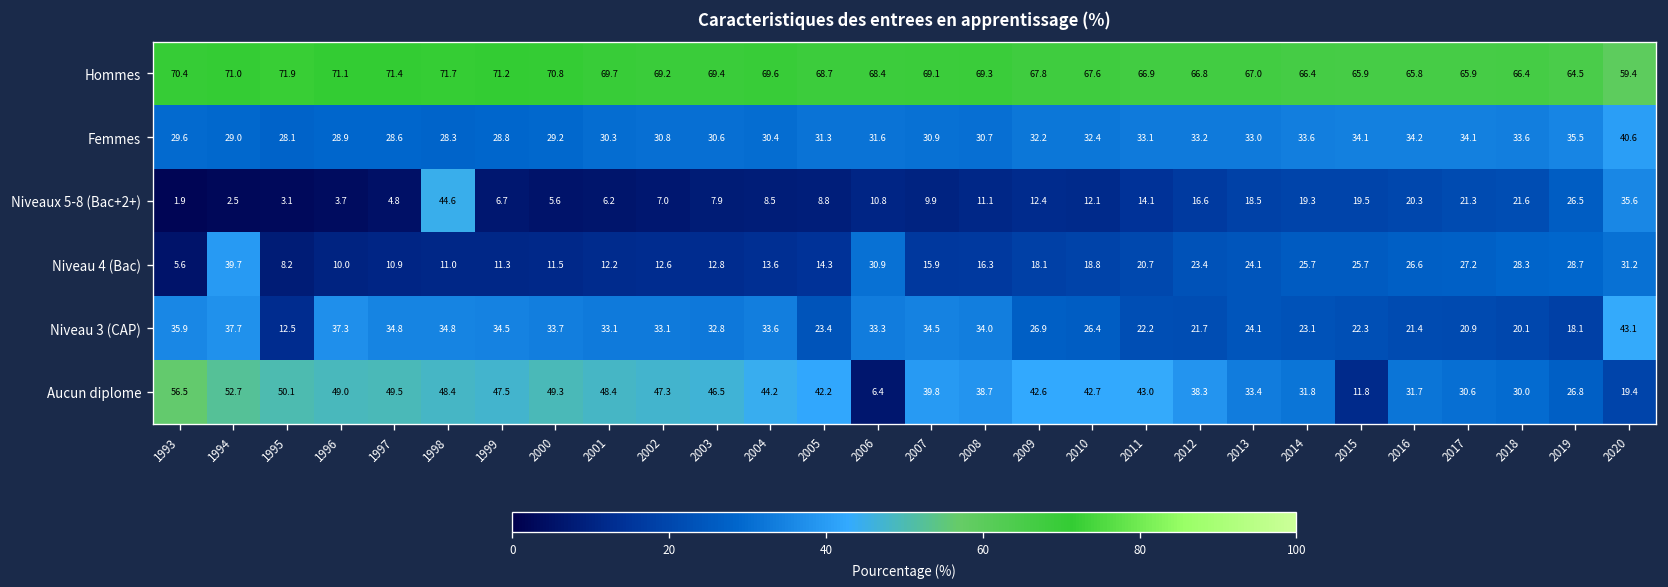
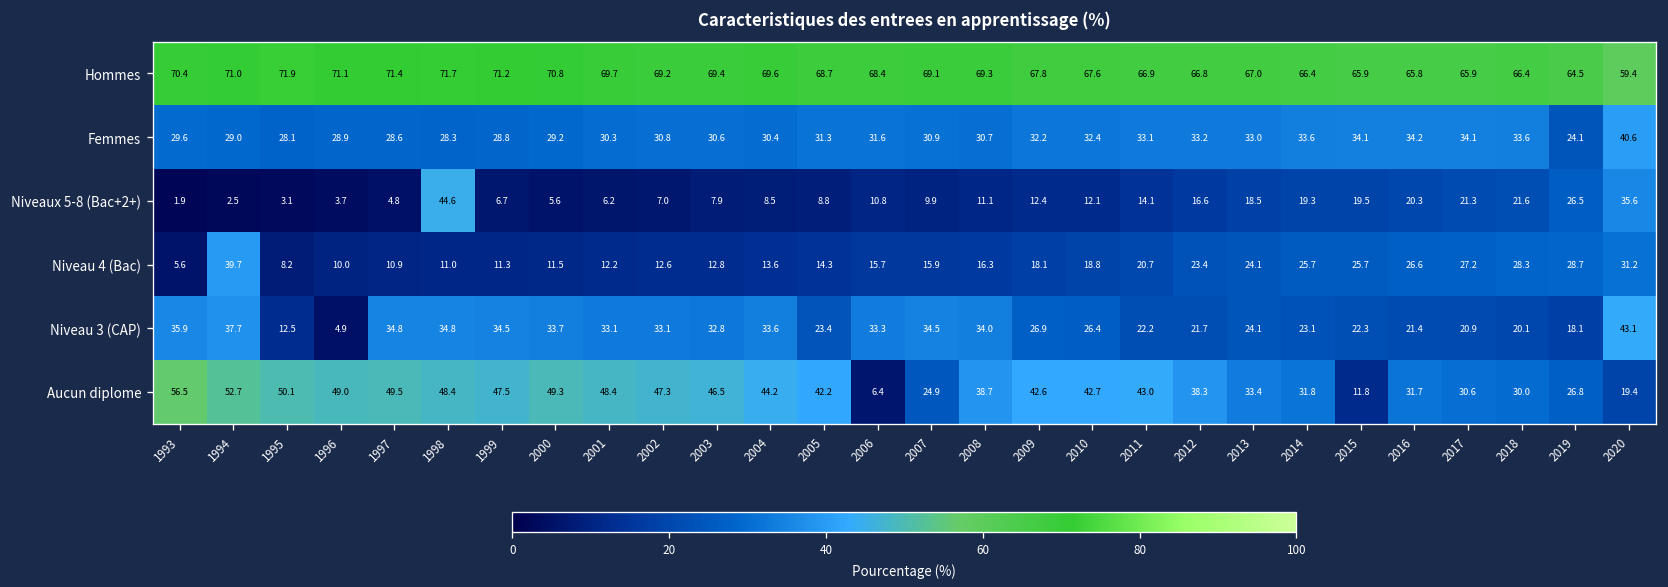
  {
    "Hommes": {
      "1993": 70.4,
      "1994": 71.0,
      "1995": 71.9,
      "1996": 71.1,
      "1997": 71.4,
      "1998": 71.7,
      "1999": 71.2,
      "2000": 70.8,
      "2001": 69.7,
      "2002": 69.2,
      "2003": 69.4,
      "2004": 69.6,
      "2005": 68.7,
      "2006": 68.4,
      "2007": 69.1,
      "2008": 69.3,
      "2009": 67.8,
      "2010": 67.6,
      "2011": 66.9,
      "2012": 66.8,
      "2013": 67.0,
      "2014": 66.4,
      "2015": 65.9,
      "2016": 65.8,
      "2017": 65.9,
      "2018": 66.4,
      "2019": 64.5,
      "2020": 59.4
    },
    "Femmes": {
      "1993": 29.6,
      "1994": 29.0,
      "1995": 28.1,
      "1996": 28.9,
      "1997": 28.6,
      "1998": 28.3,
      "1999": 28.8,
      "2000": 29.2,
      "2001": 30.3,
      "2002": 30.8,
      "2003": 30.6,
      "2004": 30.4,
      "2005": 31.3,
      "2006": 31.6,
      "2007": 30.9,
      "2008": 30.7,
      "2009": 32.2,
      "2010": 32.4,
      "2011": 33.1,
      "2012": 33.2,
      "2013": 33.0,
      "2014": 33.6,
      "2015": 34.1,
      "2016": 34.2,
      "2017": 34.1,
      "2018": 33.6,
-     "2019": 35.5,
+     "2019": 24.1,
      "2020": 40.6
    },
    "Niveaux 5-8 (Bac+2+)": {
      "1993": 1.9,
      "1994": 2.5,
      "1995": 3.1,
      "1996": 3.7,
      "1997": 4.8,
      "1998": 44.6,
      "1999": 6.7,
      "2000": 5.6,
      "2001": 6.2,
      "2002": 7.0,
      "2003": 7.9,
      "2004": 8.5,
      "2005": 8.8,
      "2006": 10.8,
      "2007": 9.9,
      "2008": 11.1,
      "2009": 12.4,
      "2010": 12.1,
      "2011": 14.1,
      "2012": 16.6,
      "2013": 18.5,
      "2014": 19.3,
      "2015": 19.5,
      "2016": 20.3,
      "2017": 21.3,
      "2018": 21.6,
      "2019": 26.5,
      "2020": 35.6
    },
    "Niveau 4 (Bac)": {
      "1993": 5.6,
      "1994": 39.7,
      "1995": 8.2,
      "1996": 10.0,
      "1997": 10.9,
      "1998": 11.0,
      "1999": 11.3,
      "2000": 11.5,
      "2001": 12.2,
      "2002": 12.6,
      "2003": 12.8,
      "2004": 13.6,
      "2005": 14.3,
-     "2006": 30.9,
+     "2006": 15.7,
      "2007": 15.9,
      "2008": 16.3,
      "2009": 18.1,
      "2010": 18.8,
      "2011": 20.7,
      "2012": 23.4,
      "2013": 24.1,
      "2014": 25.7,
      "2015": 25.7,
      "2016": 26.6,
      "2017": 27.2,
      "2018": 28.3,
      "2019": 28.7,
      "2020": 31.2
    },
    "Niveau 3 (CAP)": {
      "1993": 35.9,
      "1994": 37.7,
      "1995": 12.5,
-     "1996": 37.3,
+     "1996": 4.9,
      "1997": 34.8,
      "1998": 34.8,
      "1999": 34.5,
      "2000": 33.7,
      "2001": 33.1,
      "2002": 33.1,
      "2003": 32.8,
      "2004": 33.6,
      "2005": 23.4,
      "2006": 33.3,
      "2007": 34.5,
      "2008": 34.0,
      "2009": 26.9,
      "2010": 26.4,
      "2011": 22.2,
      "2012": 21.7,
      "2013": 24.1,
      "2014": 23.1,
      "2015": 22.3,
      "2016": 21.4,
      "2017": 20.9,
      "2018": 20.1,
      "2019": 18.1,
      "2020": 43.1
    },
    "Aucun diplome": {
      "1993": 56.5,
      "1994": 52.7,
      "1995": 50.1,
      "1996": 49.0,
      "1997": 49.5,
      "1998": 48.4,
      "1999": 47.5,
      "2000": 49.3,
      "2001": 48.4,
      "2002": 47.3,
      "2003": 46.5,
      "2004": 44.2,
      "2005": 42.2,
      "2006": 6.4,
-     "2007": 39.8,
+     "2007": 24.9,
      "2008": 38.7,
      "2009": 42.6,
      "2010": 42.7,
      "2011": 43.0,
      "2012": 38.3,
      "2013": 33.4,
      "2014": 31.8,
      "2015": 11.8,
      "2016": 31.7,
      "2017": 30.6,
      "2018": 30.0,
      "2019": 26.8,
      "2020": 19.4
    }
  }
